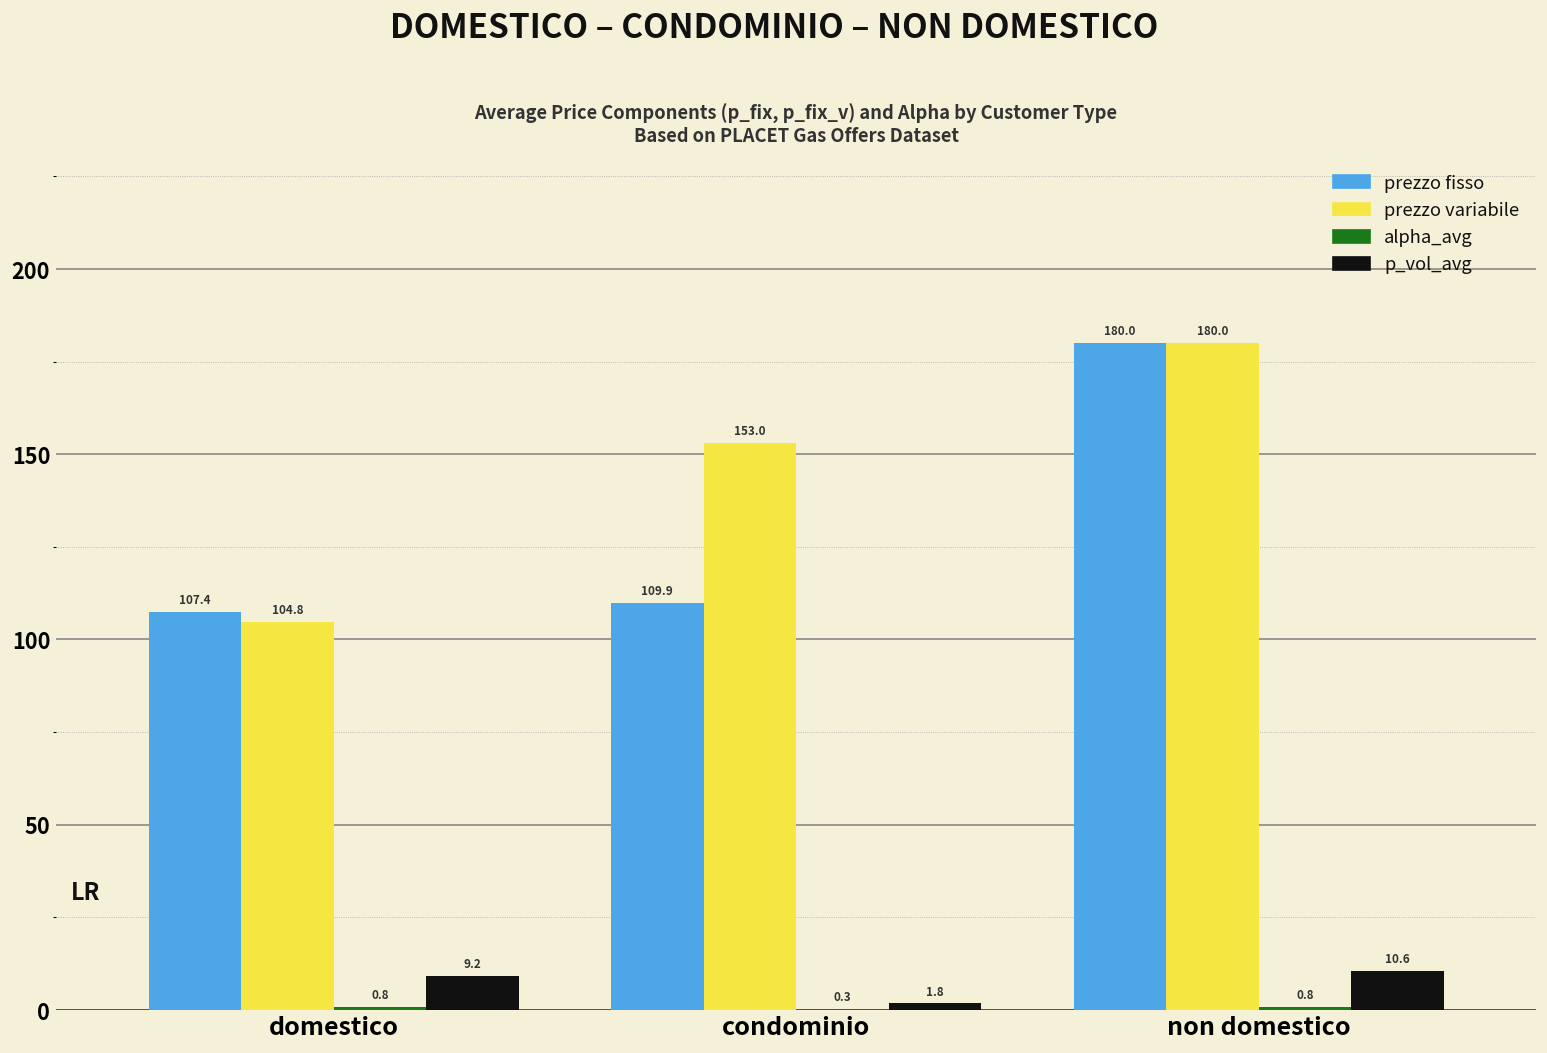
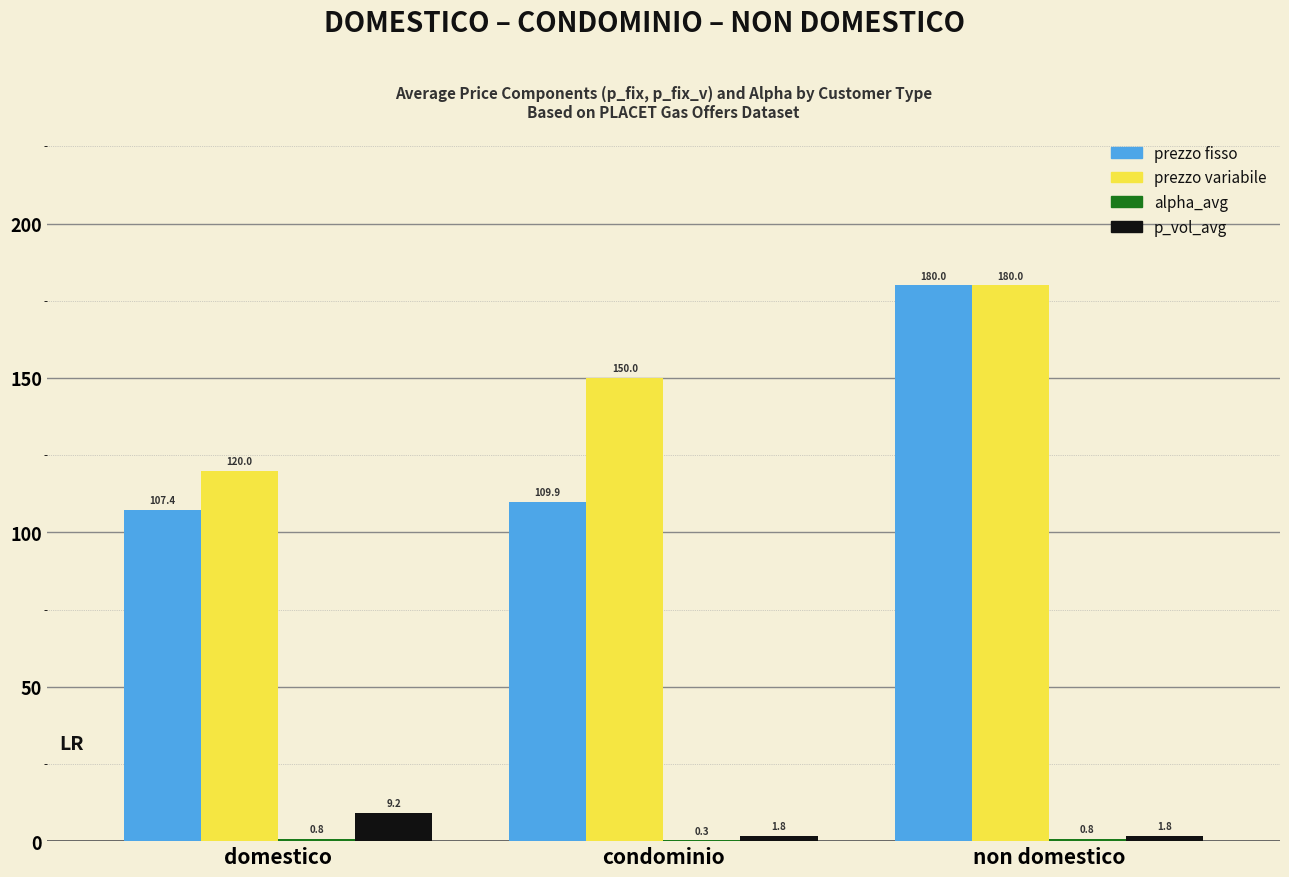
  {
    "prezzo fisso": {
      "domestico": 107.4,
      "condominio": 109.9,
      "non domestico": 180.0
    },
    "prezzo variabile": {
-     "domestico": 104.8,
-     "condominio": 153.0,
+     "domestico": 120.0,
+     "condominio": 150.0,
      "non domestico": 180.0
    },
    "alpha_avg": {
      "domestico": 0.8,
      "condominio": 0.3,
      "non domestico": 0.8
    },
    "p_vol_avg": {
      "domestico": 9.2,
      "condominio": 1.8,
-     "non domestico": 10.6
+     "non domestico": 1.8
    }
  }
